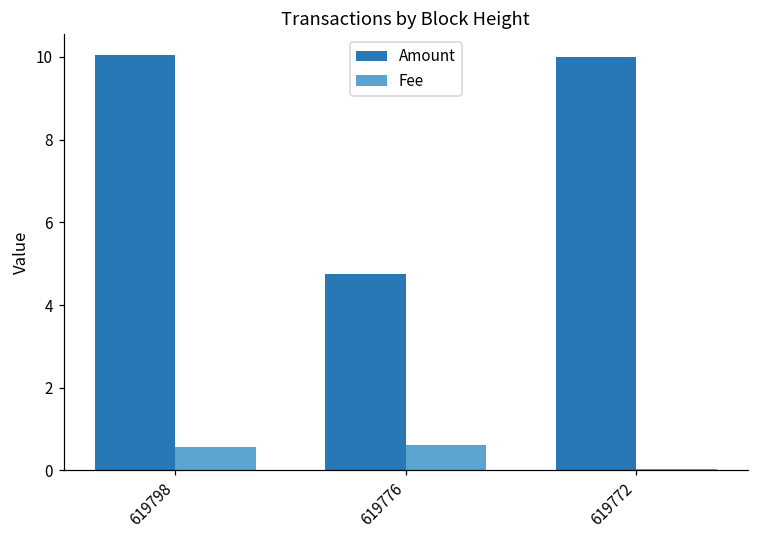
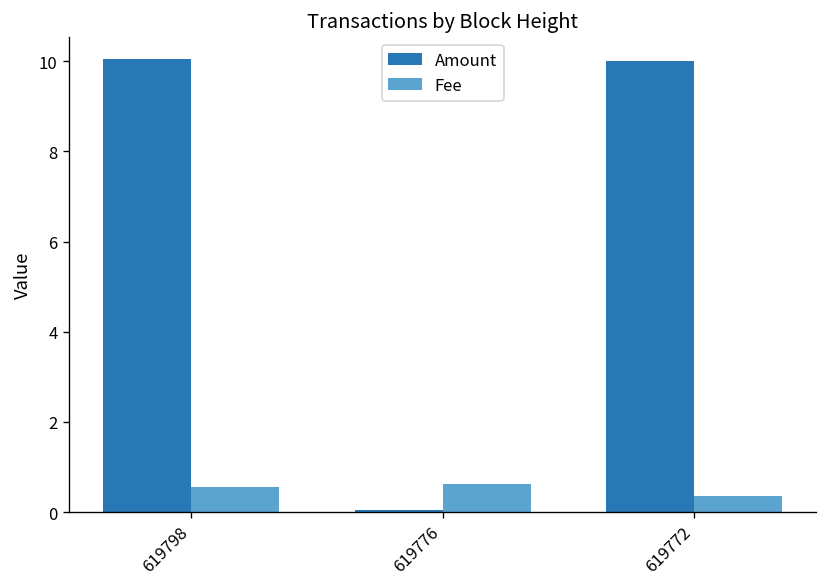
  {
    "Amount": {
      "619798": 10.0,
-     "619776": 4.8,
+     "619776": 0.1,
      "619772": 10.0
    },
    "Fee": {
      "619798": 0.6,
      "619776": 0.6,
-     "619772": 0.0
+     "619772": 0.4
    }
  }
